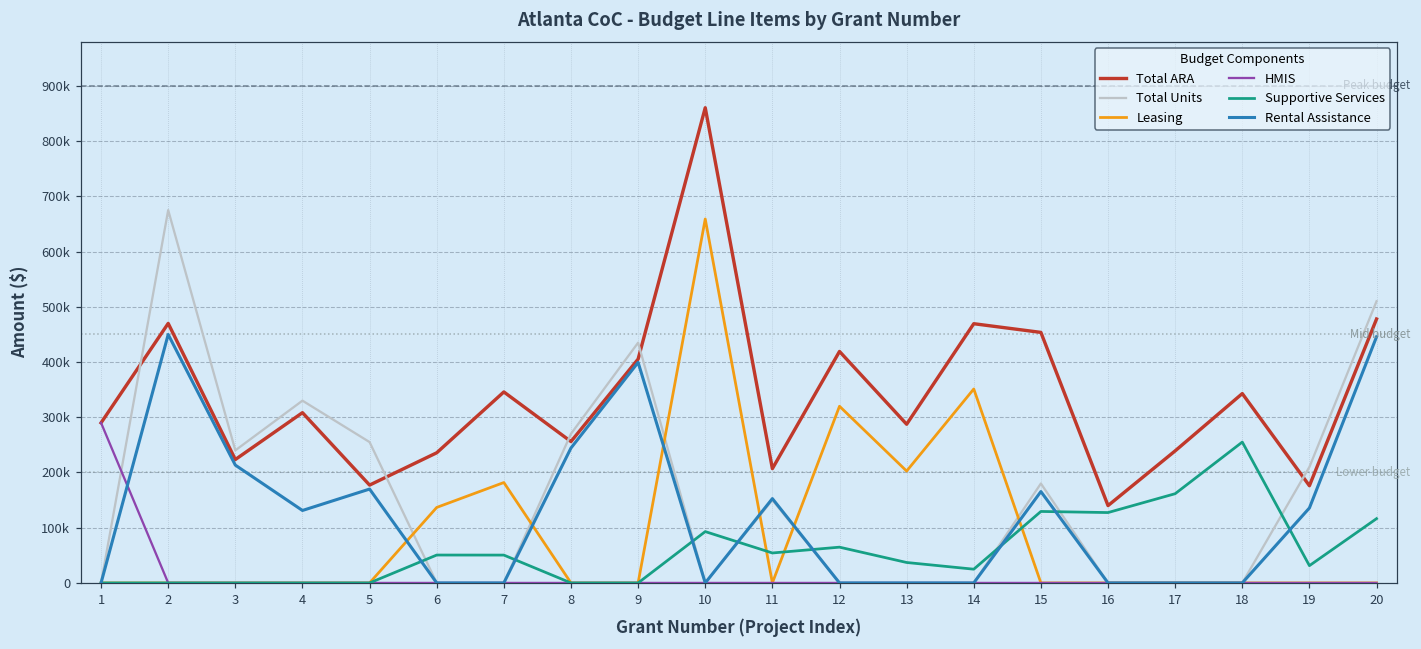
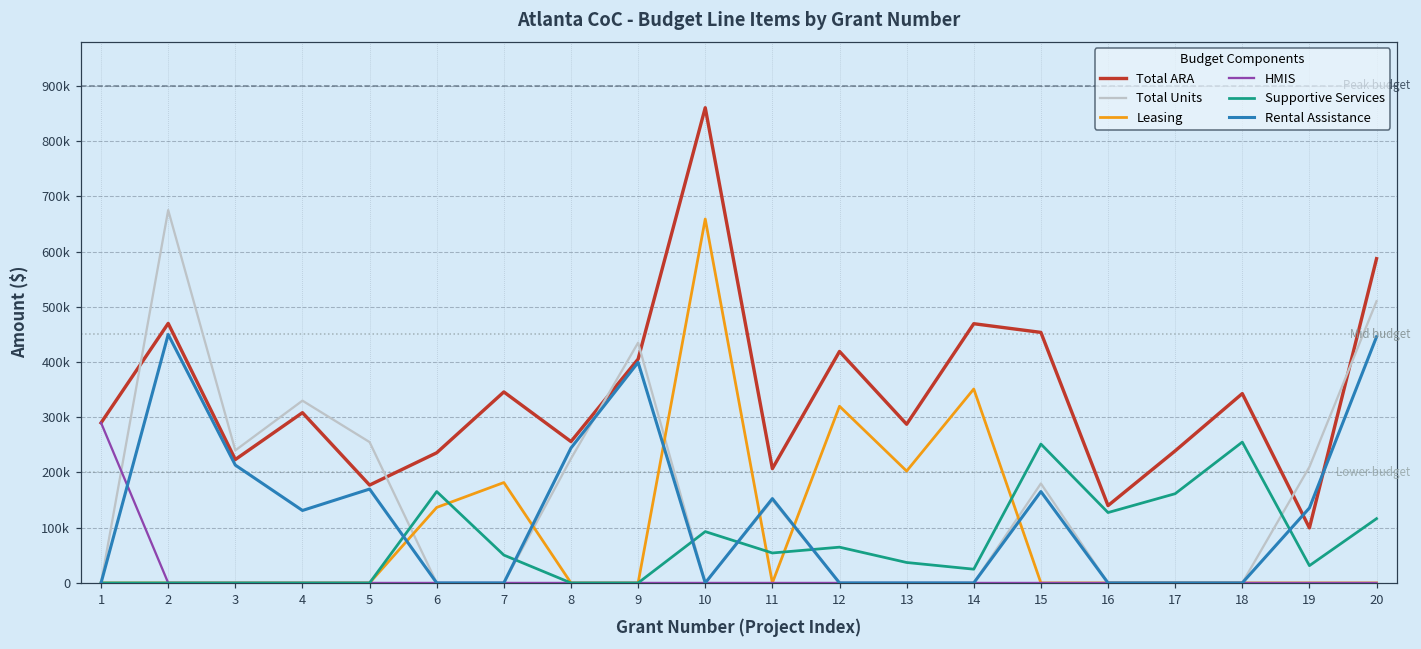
  {
    "Total ARA": {
      "2": 470000,
      "3": 220000,
      "4": 310000,
      "5": 180000,
      "6": 240000,
      "7": 350000,
      "8": 260000,
      "9": 410000,
      "10": 860000,
      "11": 210000,
      "12": 420000,
      "13": 290000,
      "14": 470000,
      "15": 450000,
      "16": 140000,
      "17": 240000,
      "18": 340000,
-     "19": 180000,
-     "20": 480000
+     "19": 100000,
+     "20": 590000
    },
    "Total Units": {
      "2": 680000,
      "3": 240000,
      "4": 330000,
      "5": 260000,
-     "8": 270000,
+     "8": 230000,
      "9": 440000,
      "15": 180000,
      "19": 210000,
      "20": 510000
    },
    "Leasing": {
      "6": 140000,
      "7": 180000,
      "10": 660000,
      "12": 320000,
      "13": 200000,
      "14": 350000
    },
    "Supportive Services": {
-     "6": 50000,
+     "6": 170000,
      "7": 50000,
      "10": 90000,
      "11": 50000,
      "12": 60000,
      "13": 40000,
      "14": 20000,
-     "15": 130000,
+     "15": 250000,
      "16": 130000,
      "17": 160000,
      "18": 260000,
      "19": 30000,
      "20": 120000
    },
    "Rental Assistance": {
      "2": 450000,
      "3": 210000,
      "4": 130000,
      "5": 170000,
      "8": 240000,
      "9": 400000,
      "15": 170000,
      "19": 140000,
      "20": 450000
    }
  }
